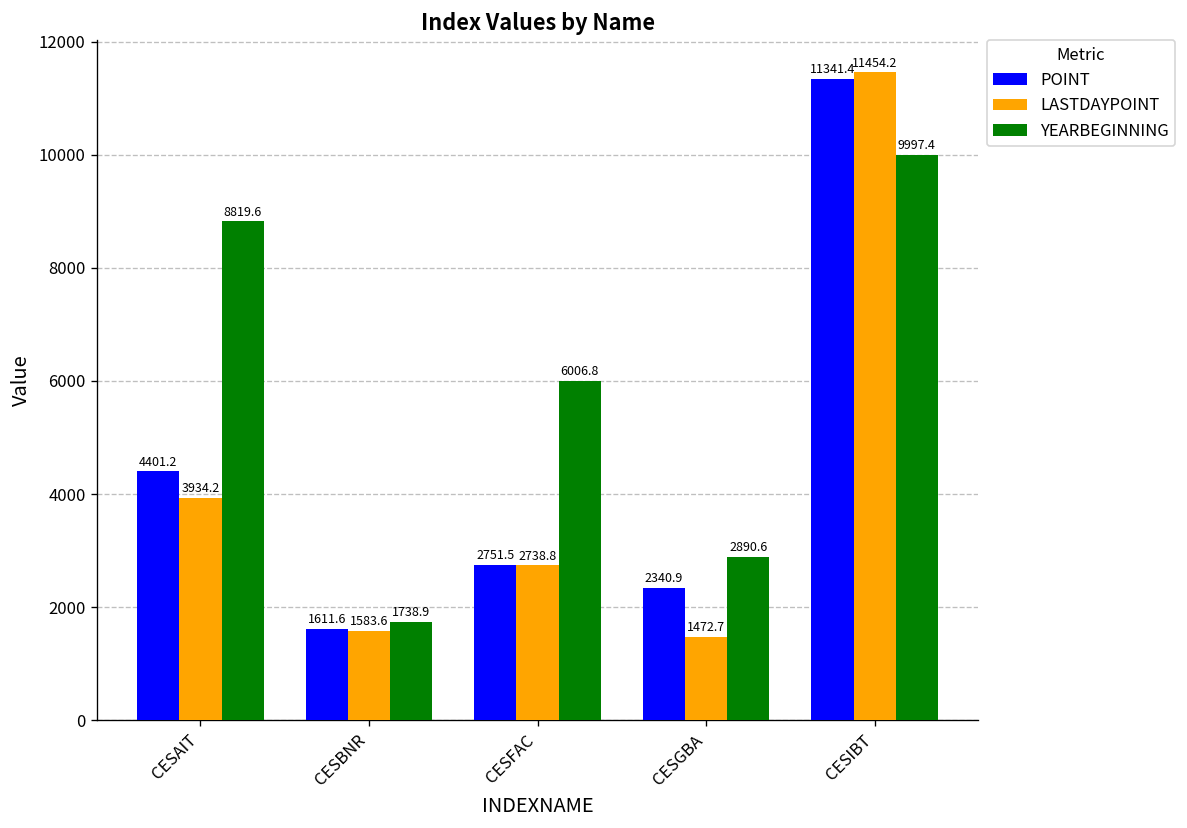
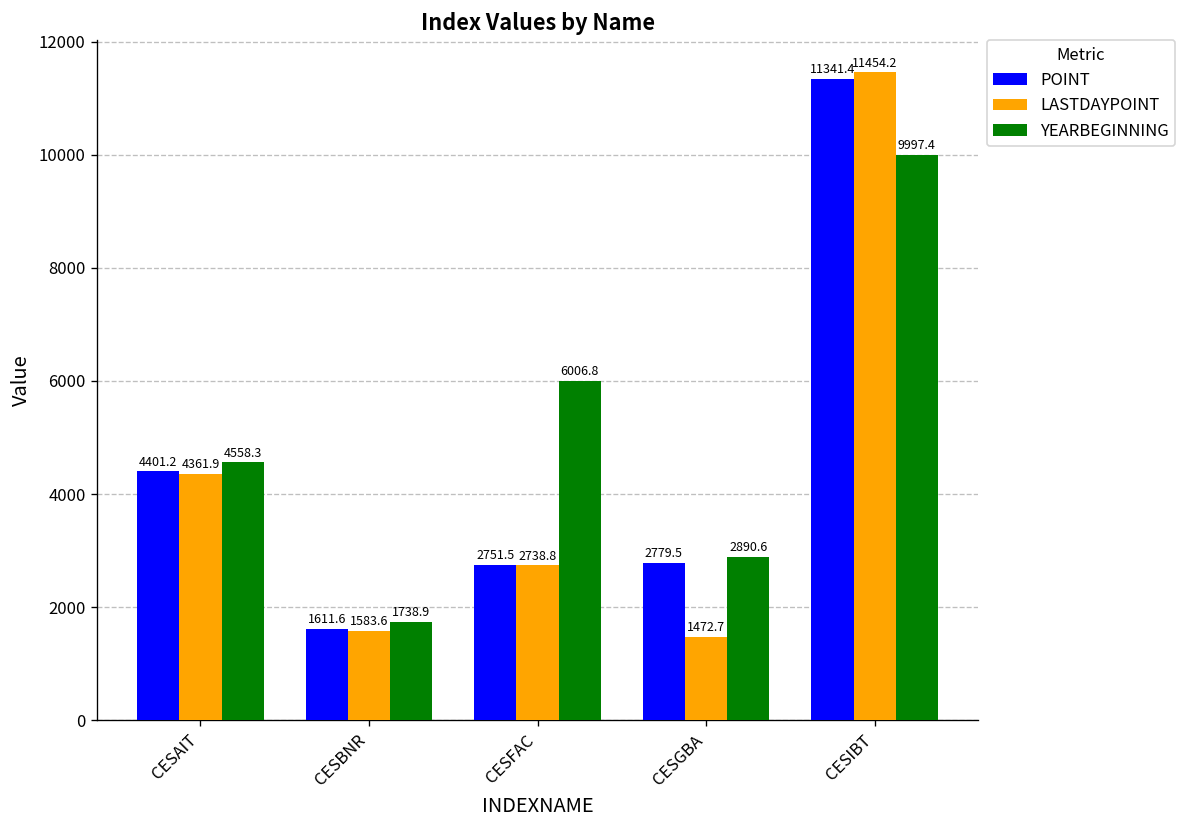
  {
    "POINT": {
      "CESAIT": 4401.2,
      "CESBNR": 1611.6,
      "CESFAC": 2751.5,
-     "CESGBA": 2340.9,
+     "CESGBA": 2779.5,
      "CESIBT": 11341.4
    },
    "LASTDAYPOINT": {
-     "CESAIT": 3934.2,
+     "CESAIT": 4361.9,
      "CESBNR": 1583.6,
      "CESFAC": 2738.8,
      "CESGBA": 1472.7,
      "CESIBT": 11454.2
    },
    "YEARBEGINNING": {
-     "CESAIT": 8819.6,
+     "CESAIT": 4558.3,
      "CESBNR": 1738.9,
      "CESFAC": 6006.8,
      "CESGBA": 2890.6,
      "CESIBT": 9997.4
    }
  }
